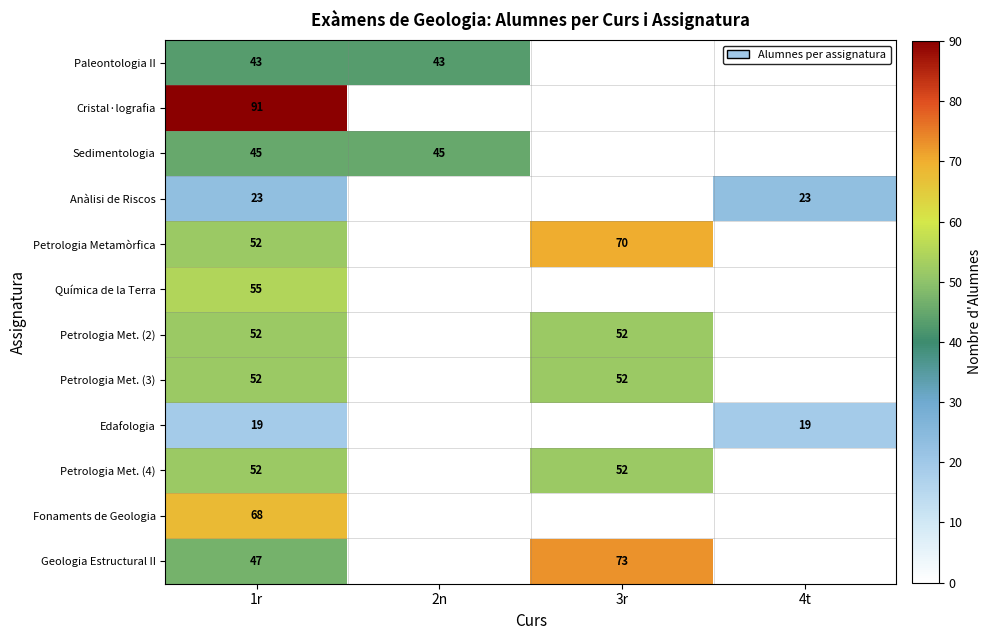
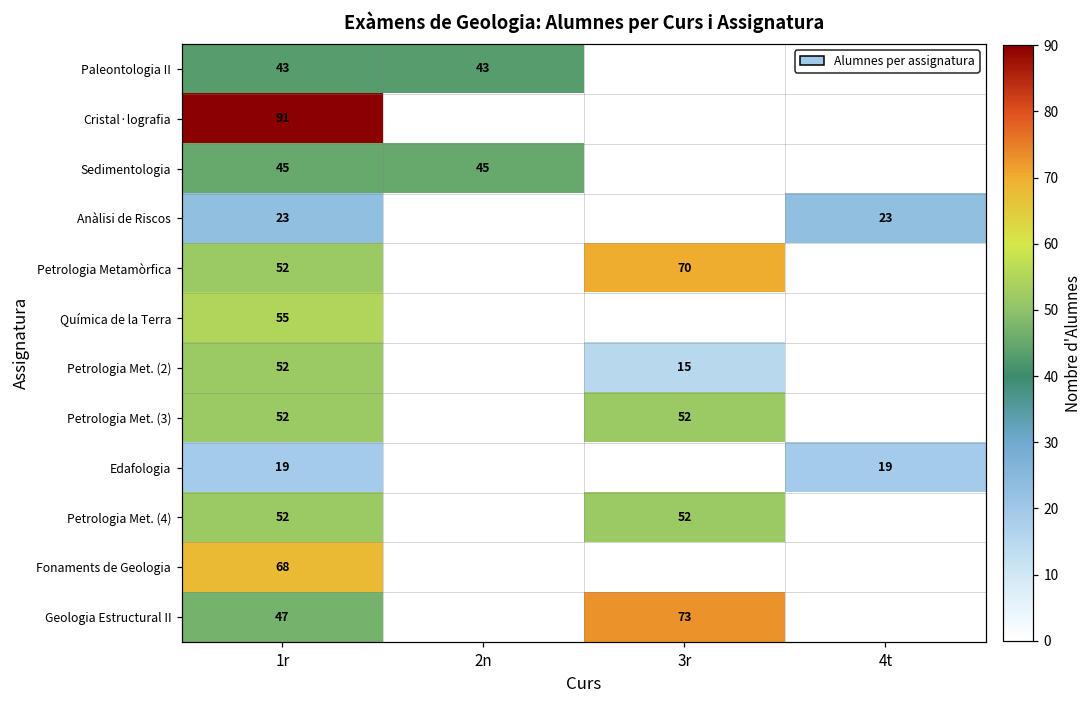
  {
    "Paleontologia II": {
      "1r": 43,
      "2n": 43
    },
    "Cristal·lografia": {
      "1r": 91
    },
    "Sedimentologia": {
      "1r": 45,
      "2n": 45
    },
    "Anàlisi de Riscos": {
      "1r": 23,
      "4t": 23
    },
    "Petrologia Metamòrfica": {
      "1r": 52,
      "3r": 70
    },
    "Química de la Terra": {
      "1r": 55
    },
    "Petrologia Met. (2)": {
      "1r": 52,
-     "3r": 52
+     "3r": 15
    },
    "Petrologia Met. (3)": {
      "1r": 52,
      "3r": 52
    },
    "Edafologia": {
      "1r": 19,
      "4t": 19
    },
    "Petrologia Met. (4)": {
      "1r": 52,
      "3r": 52
    },
    "Fonaments de Geologia": {
      "1r": 68
    },
    "Geologia Estructural II": {
      "1r": 47,
      "3r": 73
    }
  }
